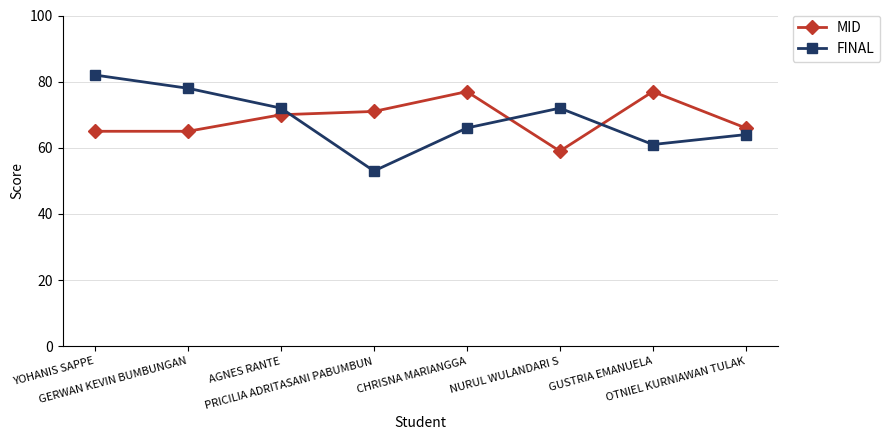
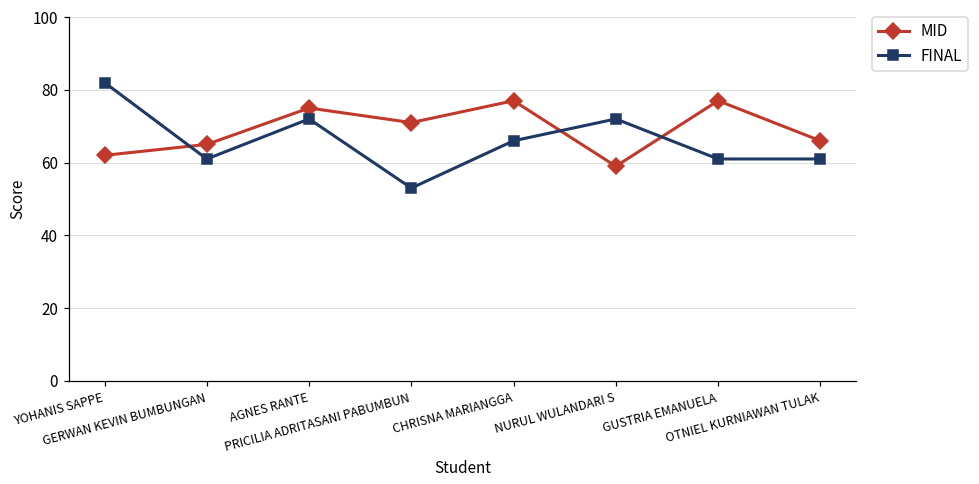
  {
    "MID": {
-     "YOHANIS SAPPE": 65,
+     "YOHANIS SAPPE": 62,
      "GERWAN KEVIN BUMBUNGAN": 65,
-     "AGNES RANTE": 70,
+     "AGNES RANTE": 75,
      "PRICILIA ADRITASANI PABUMBUN": 71,
      "CHRISNA MARIANGGA": 77,
      "NURUL WULANDARI S": 59,
      "GUSTRIA EMANUELA": 77,
      "OTNIEL KURNIAWAN TULAK": 66
    },
    "FINAL": {
      "YOHANIS SAPPE": 82,
-     "GERWAN KEVIN BUMBUNGAN": 78,
+     "GERWAN KEVIN BUMBUNGAN": 61,
      "AGNES RANTE": 72,
      "PRICILIA ADRITASANI PABUMBUN": 53,
      "CHRISNA MARIANGGA": 66,
      "NURUL WULANDARI S": 72,
      "GUSTRIA EMANUELA": 61,
-     "OTNIEL KURNIAWAN TULAK": 64
+     "OTNIEL KURNIAWAN TULAK": 61
    }
  }
